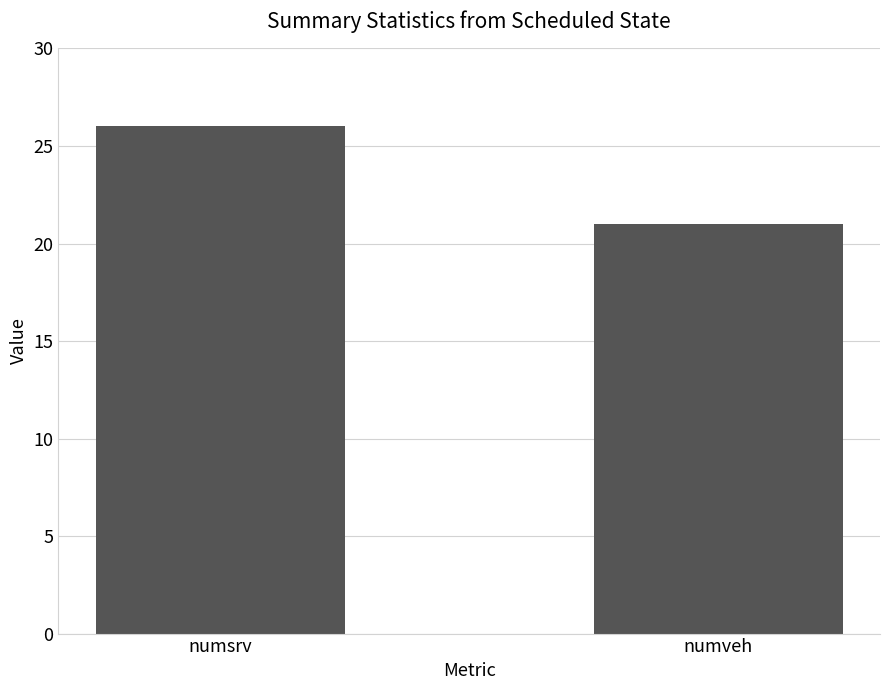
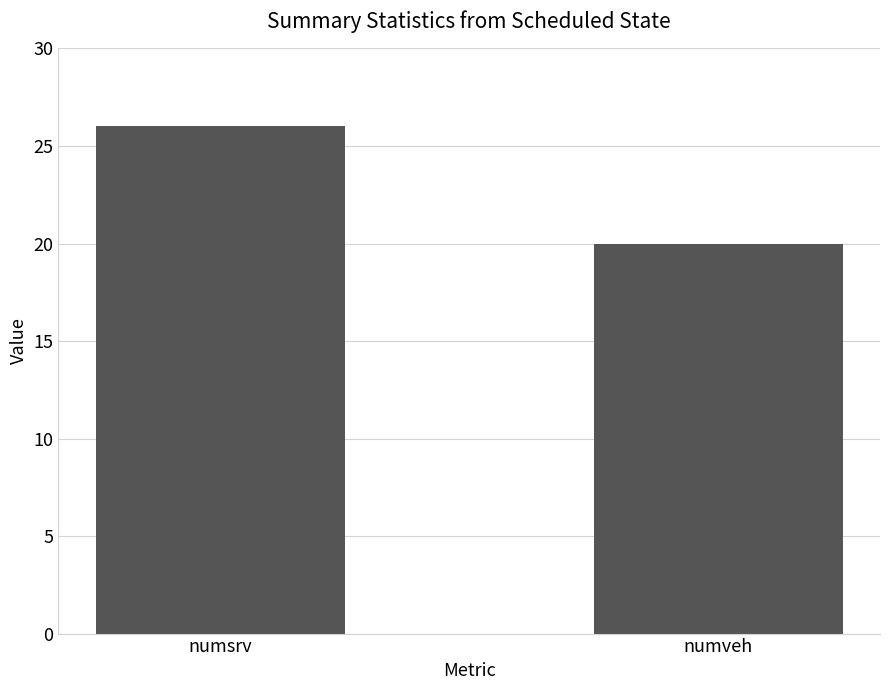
  {
    "numsrv": 26,
-   "numveh": 21
+   "numveh": 20
  }
